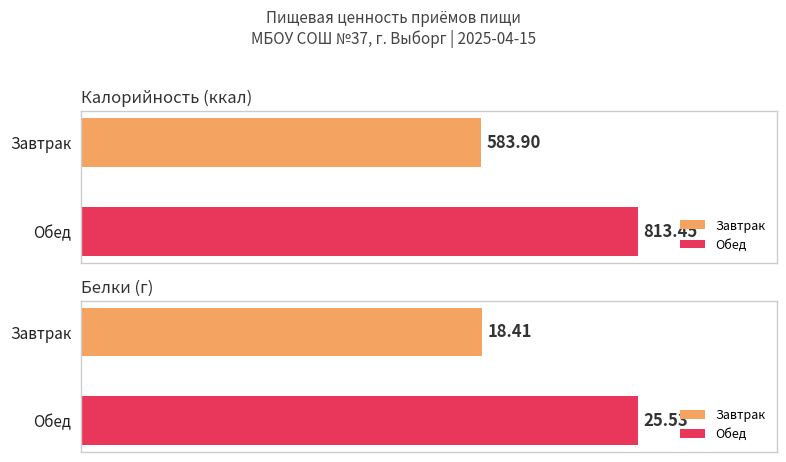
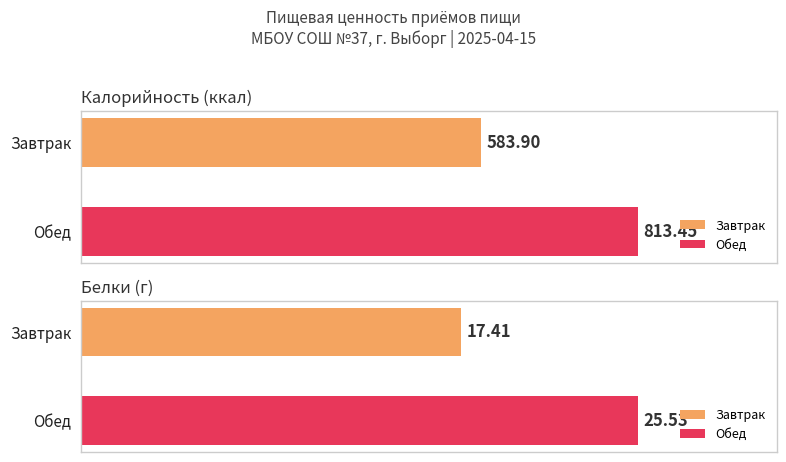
  {
    "Калорийность (ккал)": {
      "Завтрак": 583.90,
      "Обед": 813.45
    },
    "Белки (г)": {
-     "Завтрак": 18.41,
+     "Завтрак": 17.41,
      "Обед": 25.53
    }
  }
